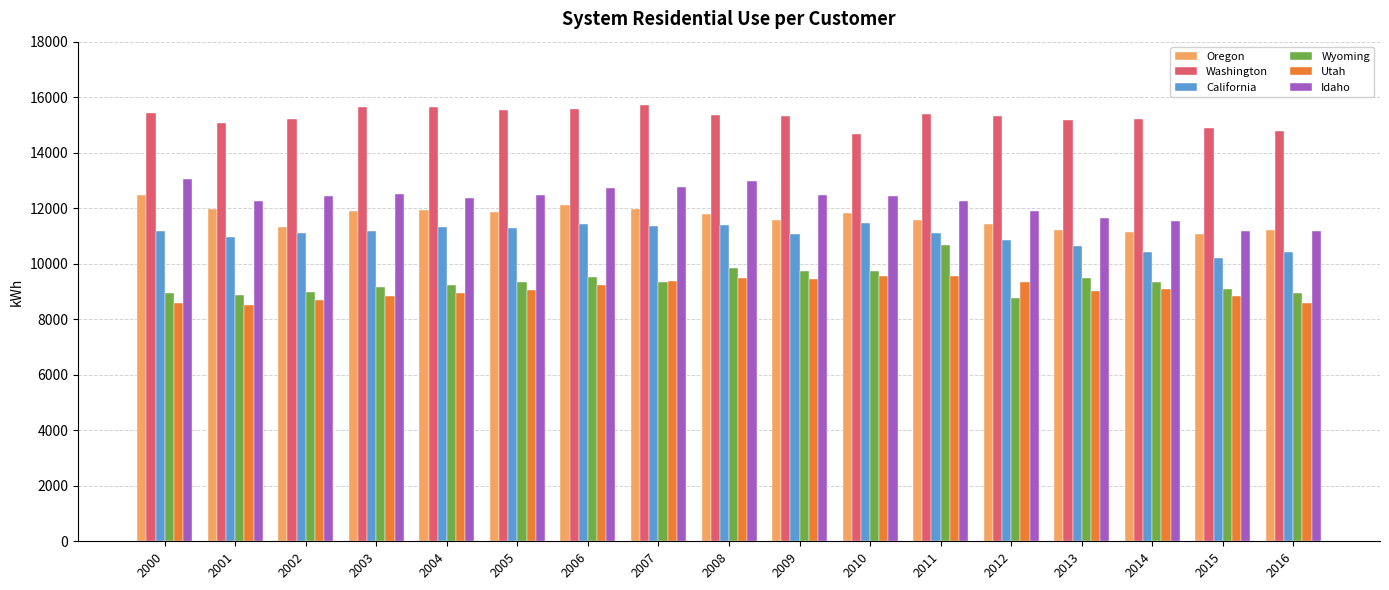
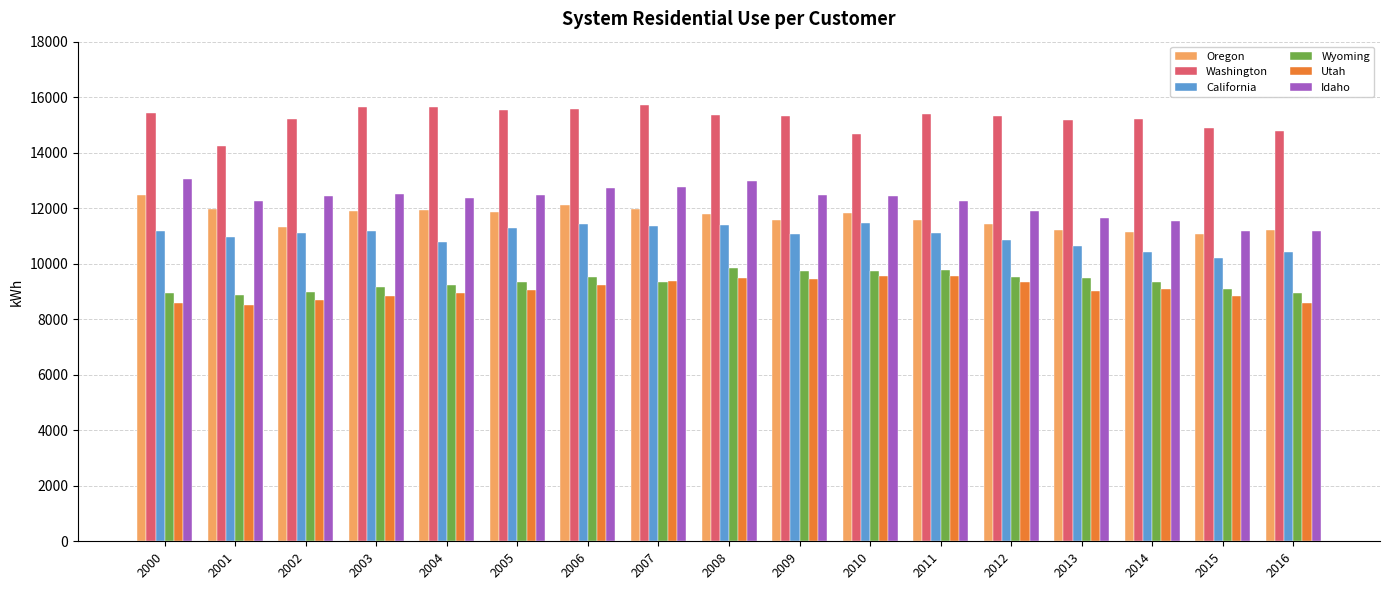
  {
    "Oregon": {
      "2000": 12500,
      "2001": 12000,
      "2002": 11300,
      "2003": 11900,
      "2004": 11900,
      "2005": 11900,
      "2006": 12100,
      "2007": 12000,
      "2008": 11800,
      "2009": 11600,
      "2010": 11800,
      "2011": 11600,
      "2012": 11400,
      "2013": 11200,
      "2014": 11100,
      "2015": 11100,
      "2016": 11200
    },
    "Washington": {
      "2000": 15400,
-     "2001": 15100,
+     "2001": 14200,
      "2002": 15200,
      "2003": 15600,
      "2004": 15600,
      "2005": 15500,
      "2006": 15600,
      "2007": 15700,
      "2008": 15400,
      "2009": 15300,
      "2010": 14700,
      "2011": 15400,
      "2012": 15300,
      "2013": 15200,
      "2014": 15200,
      "2015": 14900,
      "2016": 14800
    },
    "California": {
      "2000": 11200,
      "2001": 11000,
      "2002": 11100,
      "2003": 11200,
-     "2004": 11300,
+     "2004": 10800,
      "2005": 11300,
      "2006": 11400,
      "2007": 11400,
      "2008": 11400,
      "2009": 11100,
      "2010": 11500,
      "2011": 11100,
      "2012": 10900,
      "2013": 10700,
      "2014": 10400,
      "2015": 10200,
      "2016": 10400
    },
    "Wyoming": {
      "2000": 8900,
      "2001": 8900,
      "2002": 9000,
      "2003": 9200,
      "2004": 9200,
      "2005": 9300,
      "2006": 9500,
      "2007": 9300,
      "2008": 9800,
      "2009": 9800,
      "2010": 9700,
-     "2011": 10700,
-     "2012": 8800,
+     "2011": 9800,
+     "2012": 9500,
      "2013": 9500,
      "2014": 9300,
      "2015": 9100,
      "2016": 8900
    },
    "Utah": {
      "2000": 8600,
      "2001": 8500,
      "2002": 8700,
      "2003": 8900,
      "2004": 8900,
      "2005": 9000,
      "2006": 9200,
      "2007": 9400,
      "2008": 9500,
      "2009": 9500,
      "2010": 9600,
      "2011": 9600,
      "2012": 9400,
      "2013": 9000,
      "2014": 9100,
      "2015": 8800,
      "2016": 8600
    },
    "Idaho": {
      "2000": 13000,
      "2001": 12300,
      "2002": 12400,
      "2003": 12500,
      "2004": 12400,
      "2005": 12500,
      "2006": 12700,
      "2007": 12800,
      "2008": 13000,
      "2009": 12500,
      "2010": 12400,
      "2011": 12300,
      "2012": 11900,
      "2013": 11600,
      "2014": 11500,
      "2015": 11200,
      "2016": 11200
    }
  }
